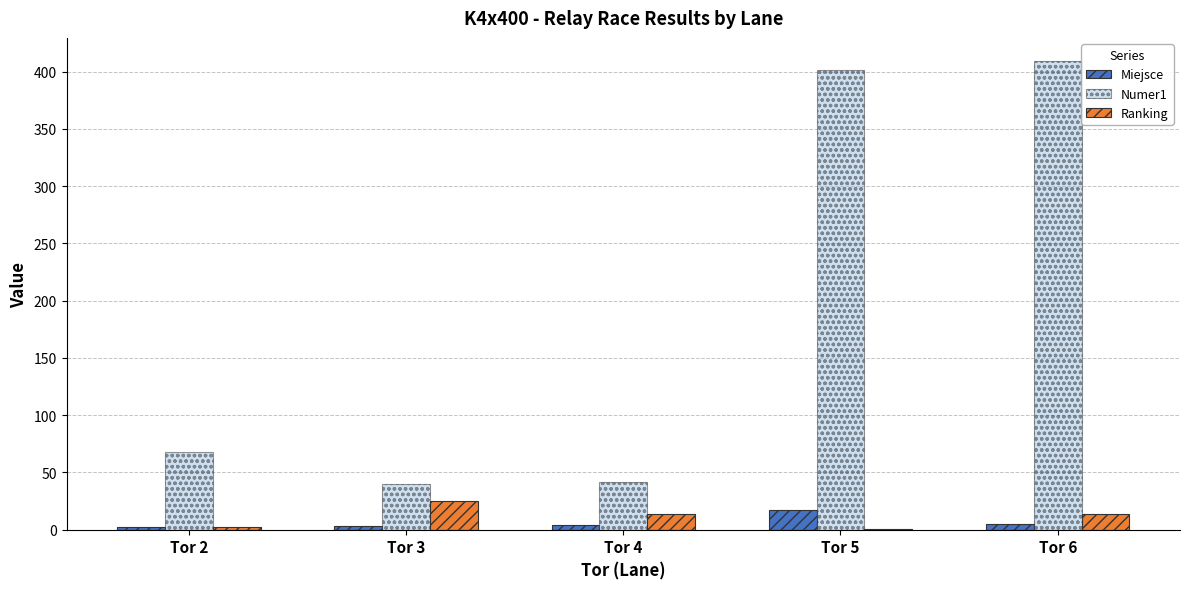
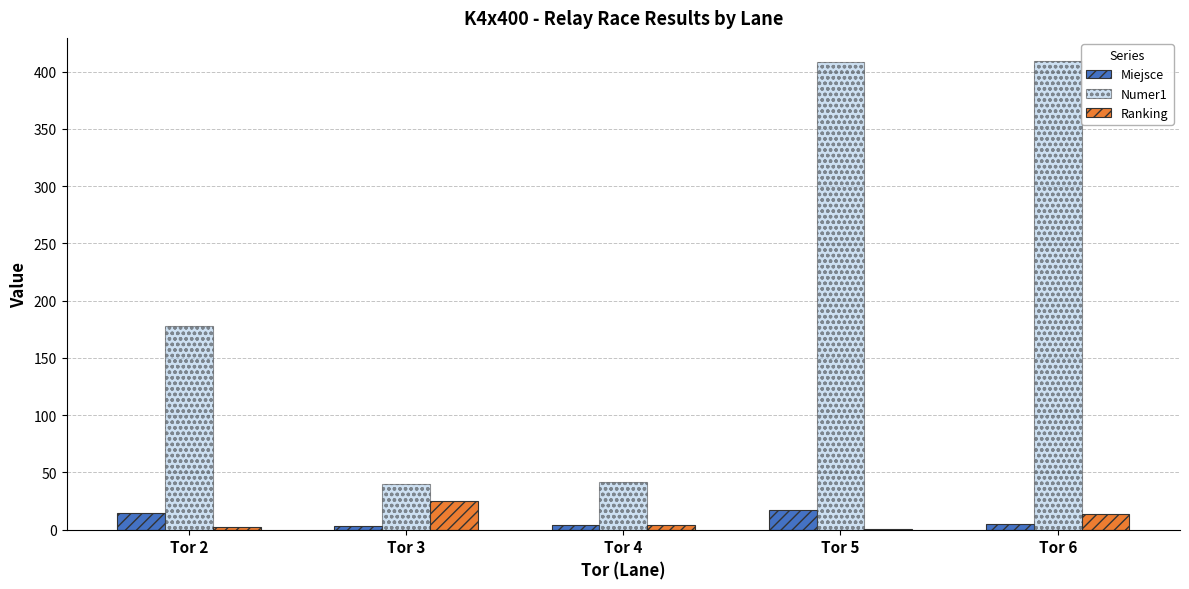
  {
    "Miejsce": {
-     "Tor 2": 2,
+     "Tor 2": 15,
      "Tor 3": 3,
      "Tor 4": 4,
      "Tor 5": 17,
      "Tor 6": 5
    },
    "Numer1": {
-     "Tor 2": 68,
+     "Tor 2": 178,
      "Tor 3": 40,
      "Tor 4": 42,
-     "Tor 5": 401,
+     "Tor 5": 408,
      "Tor 6": 409
    },
    "Ranking": {
      "Tor 3": 25,
-     "Tor 4": 14,
+     "Tor 4": 4,
      "Tor 6": 14
    }
  }
